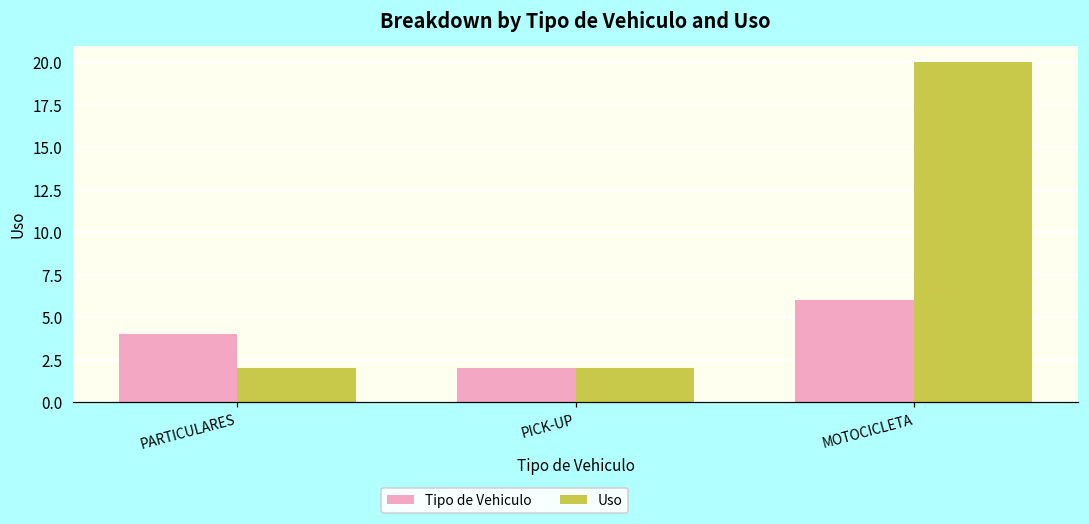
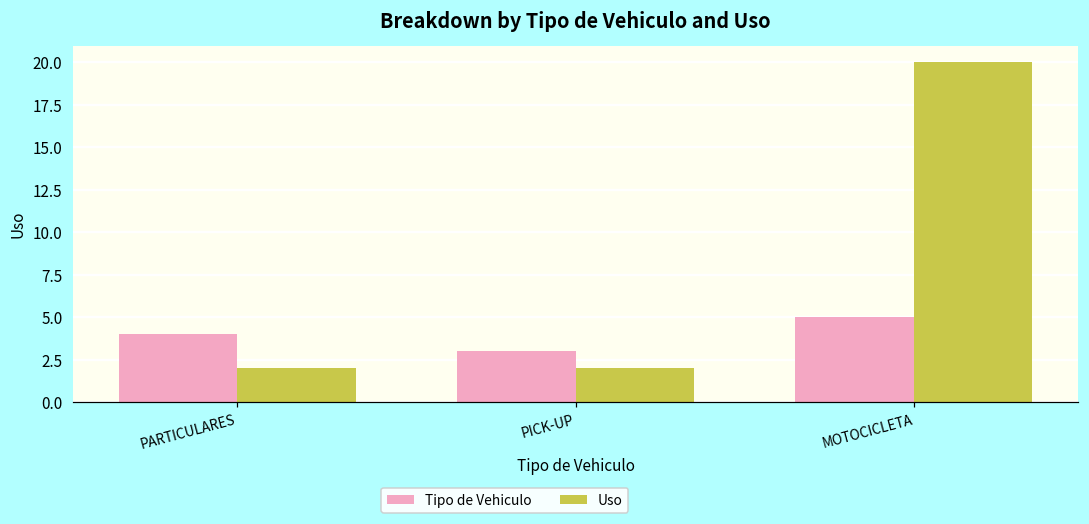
  {
    "Tipo de Vehiculo": {
      "PARTICULARES": 4,
-     "PICK-UP": 2,
-     "MOTOCICLETA": 6
+     "PICK-UP": 3,
+     "MOTOCICLETA": 5
    },
    "Uso": {
      "PARTICULARES": 2,
      "PICK-UP": 2,
      "MOTOCICLETA": 20
    }
  }
